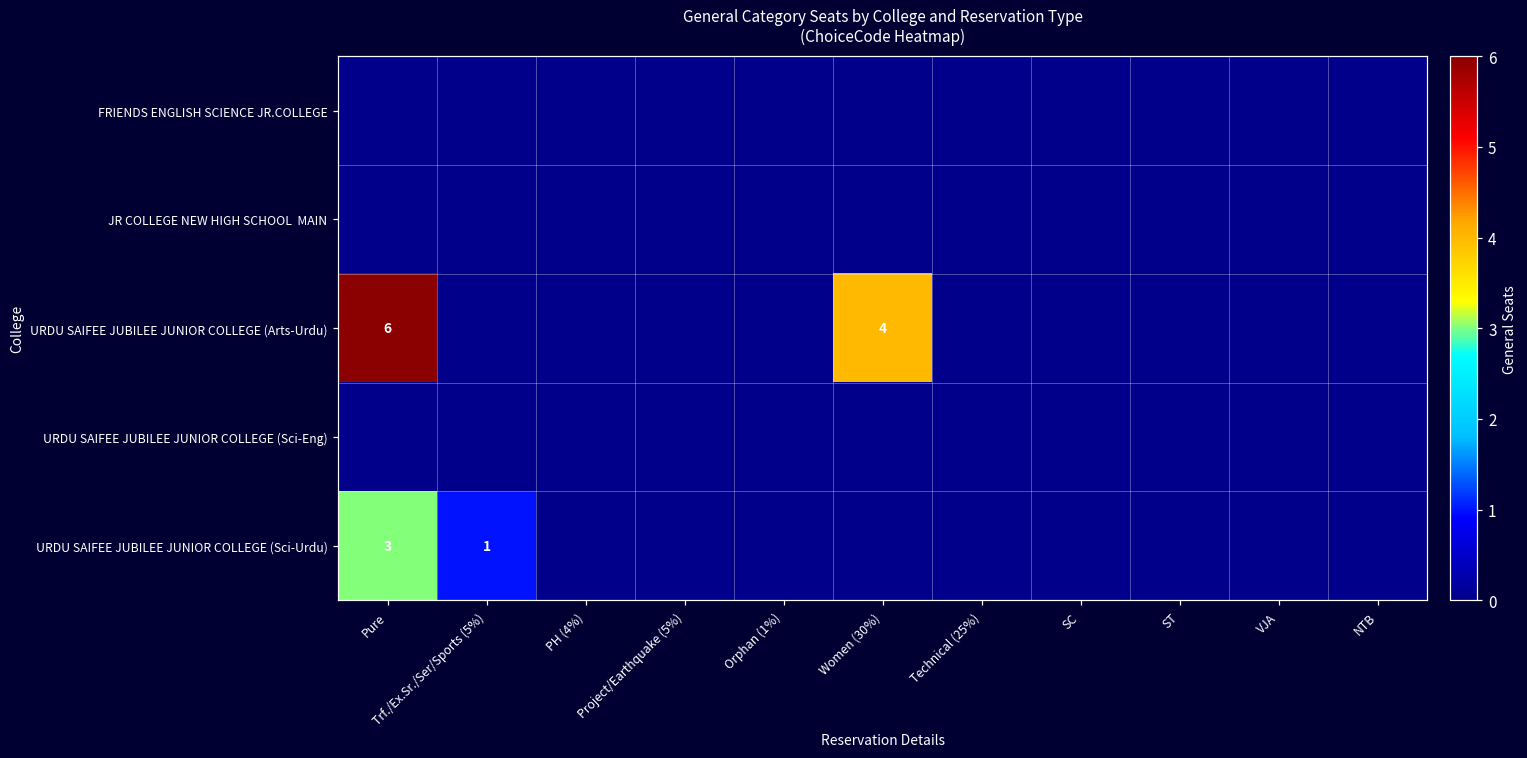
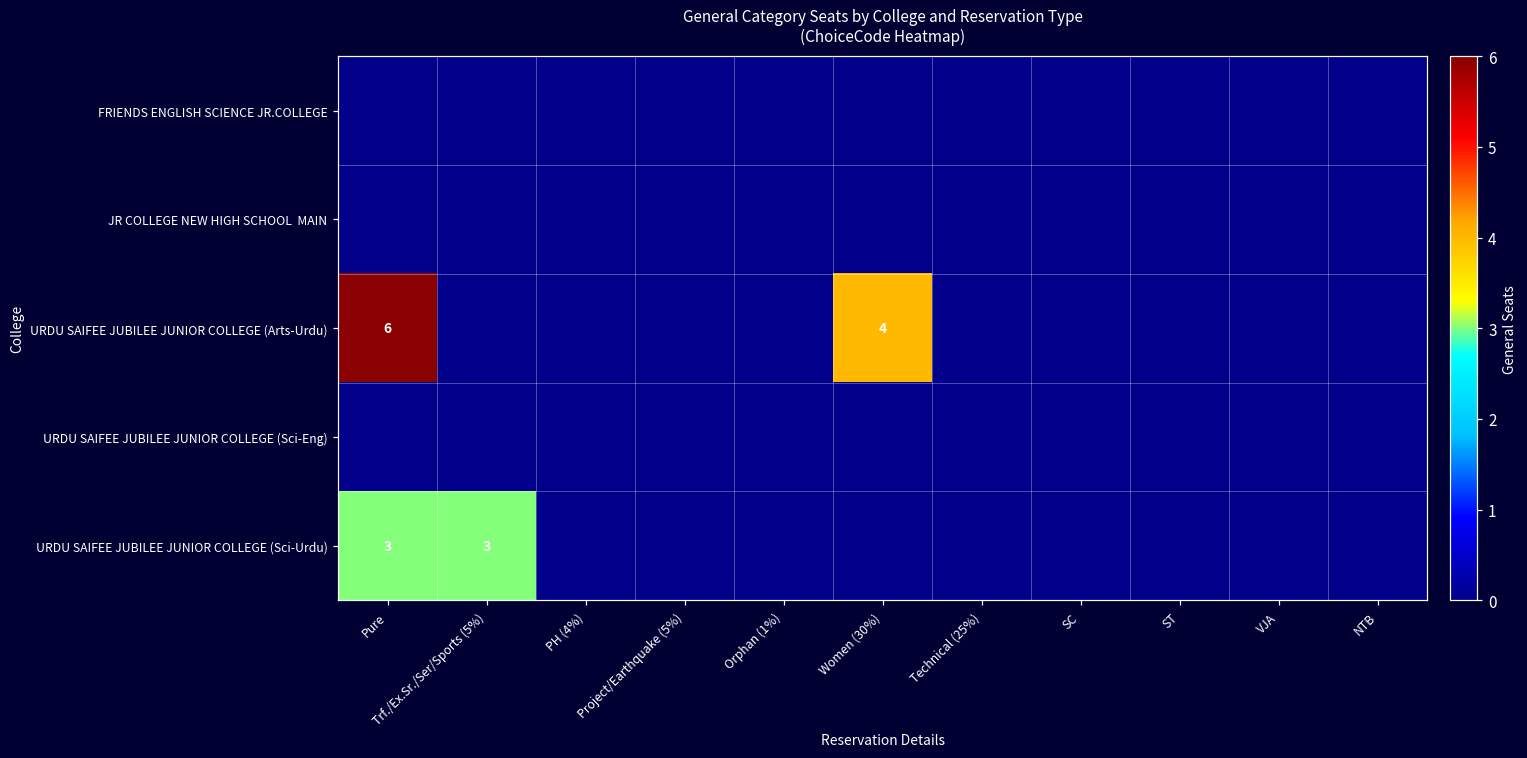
  {
    "URDU SAIFEE JUBILEE JUNIOR COLLEGE (Arts-Urdu)": {
      "Pure": 6,
      "Women (30%)": 4
    },
    "URDU SAIFEE JUBILEE JUNIOR COLLEGE (Sci-Urdu)": {
      "Pure": 3,
-     "Trf./Ex.Sr./Ser/Sports (5%)": 1
+     "Trf./Ex.Sr./Ser/Sports (5%)": 3
    }
  }
